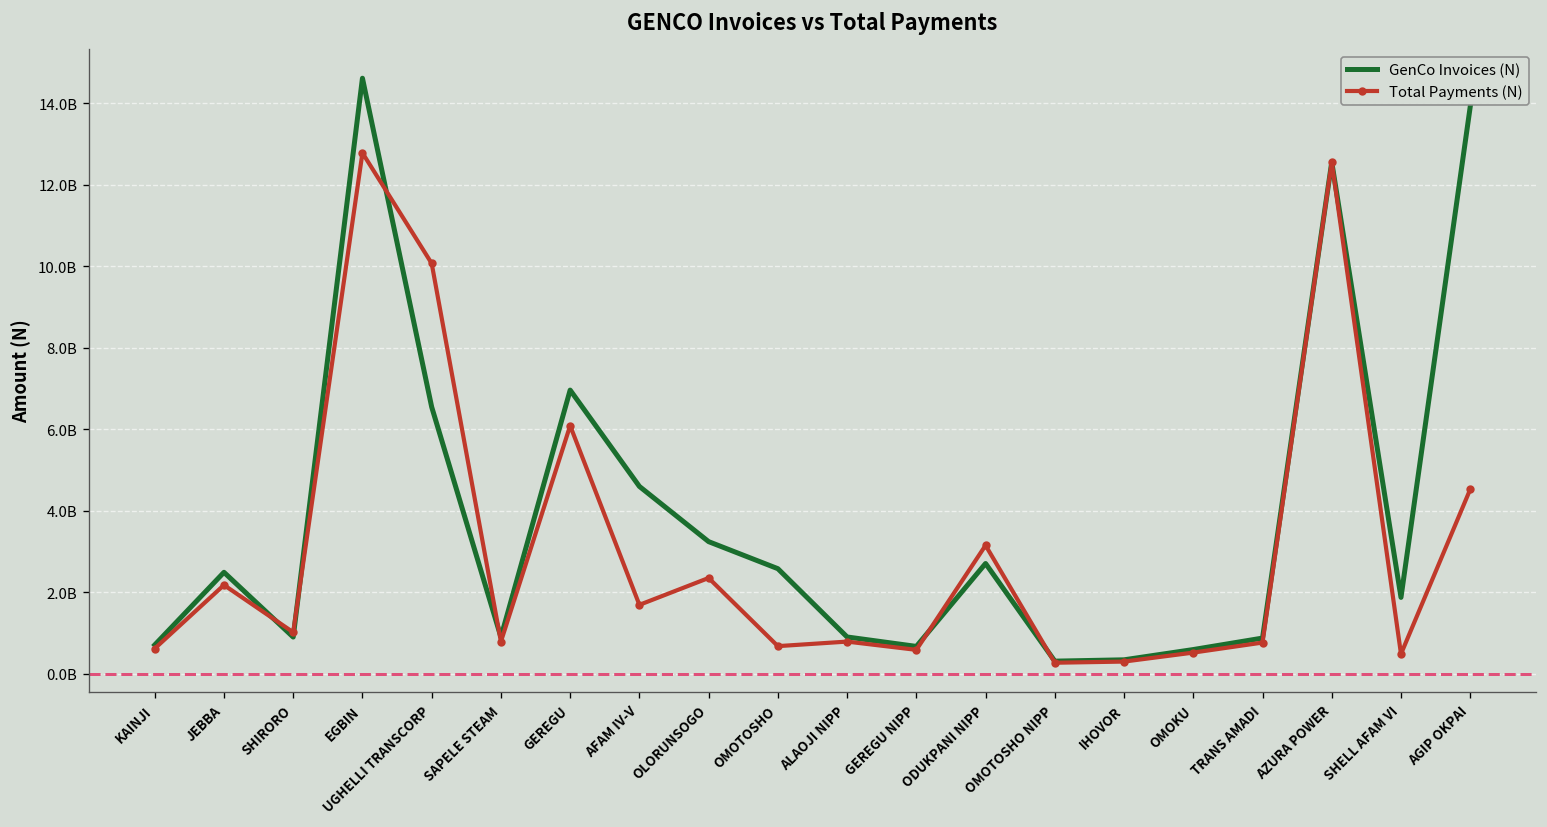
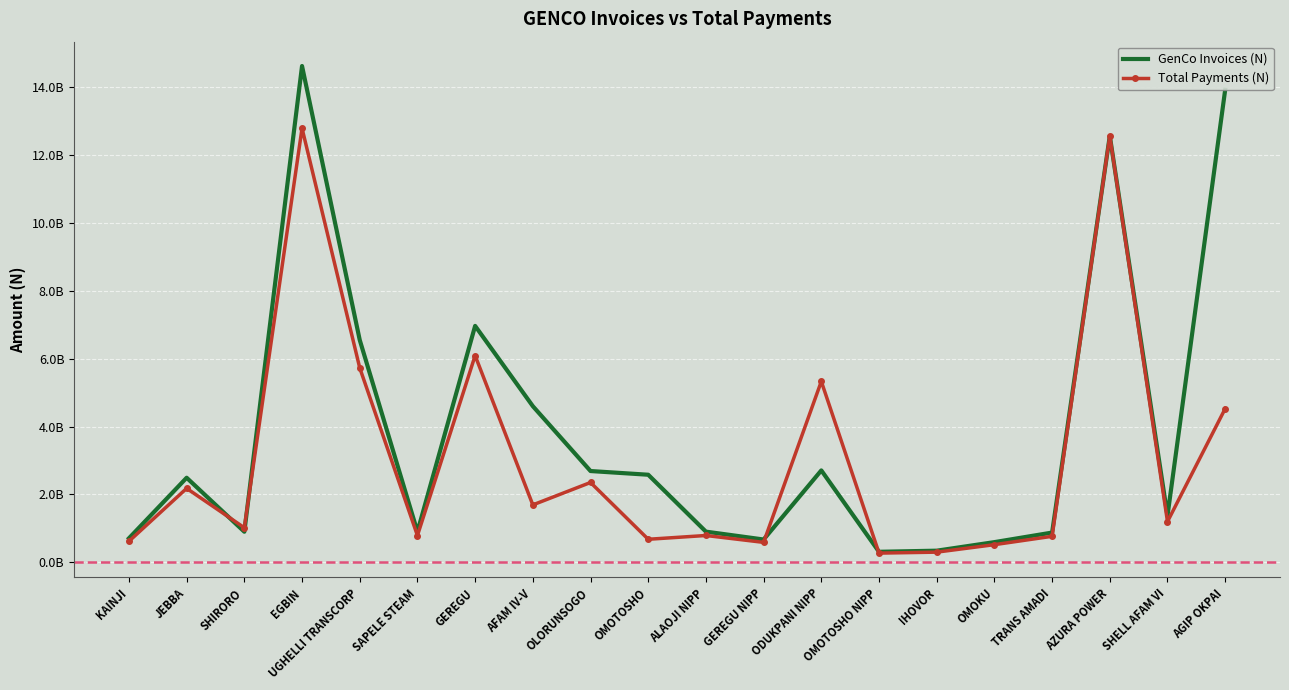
  {
    "GenCo Invoices (N)": {
      "KAINJI": 700000000,
      "JEBBA": 2500000000,
      "SHIRORO": 900000000,
      "EGBIN": 14600000000,
      "UGHELLI TRANSCORP": 6500000000,
      "SAPELE STEAM": 900000000,
      "GEREGU": 7000000000,
      "AFAM IV-V": 4600000000,
-     "OLORUNSOGO": 3200000000,
+     "OLORUNSOGO": 2700000000,
      "OMOTOSHO": 2600000000,
      "ALAOJI NIPP": 900000000,
      "GEREGU NIPP": 700000000,
      "ODUKPANI NIPP": 2700000000,
      "OMOKU": 600000000,
      "TRANS AMADI": 900000000,
-     "SHELL AFAM VI": 1900000000
+     "SHELL AFAM VI": 1400000000
    },
    "Total Payments (N)": {
      "KAINJI": 600000000,
      "JEBBA": 2200000000,
      "SHIRORO": 1000000000,
      "EGBIN": 12800000000,
-     "UGHELLI TRANSCORP": 10100000000,
+     "UGHELLI TRANSCORP": 5700000000,
      "SAPELE STEAM": 800000000,
      "GEREGU": 6100000000,
      "AFAM IV-V": 1700000000,
      "OLORUNSOGO": 2400000000,
      "OMOTOSHO": 700000000,
      "ALAOJI NIPP": 800000000,
      "GEREGU NIPP": 600000000,
-     "ODUKPANI NIPP": 3200000000,
+     "ODUKPANI NIPP": 5300000000,
      "OMOKU": 500000000,
      "TRANS AMADI": 800000000,
-     "SHELL AFAM VI": 500000000,
+     "SHELL AFAM VI": 1200000000,
      "AGIP OKPAI": 4500000000
    }
  }
